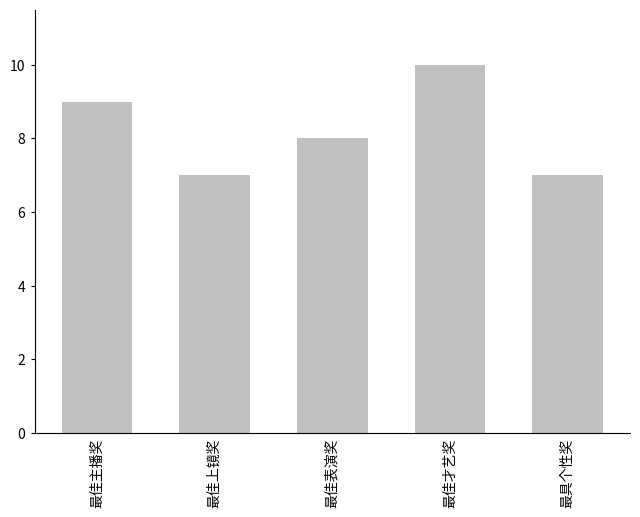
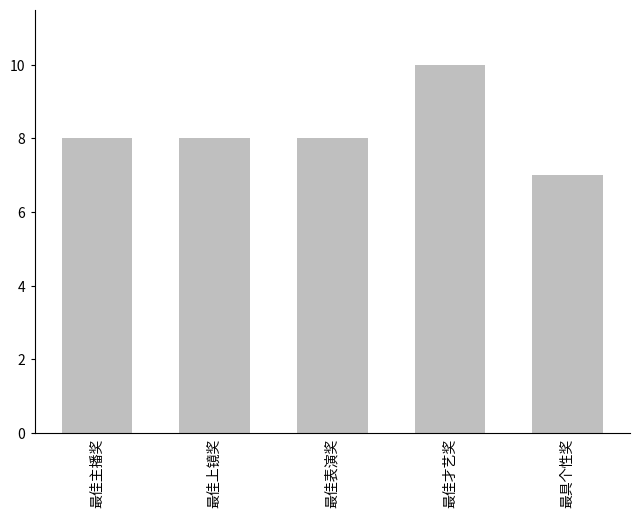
  {
-   "最佳主播奖": 9,
-   "最佳上镜奖": 7,
+   "最佳主播奖": 8,
+   "最佳上镜奖": 8,
    "最佳表演奖": 8,
    "最佳才艺奖": 10,
    "最具个性奖": 7
  }
